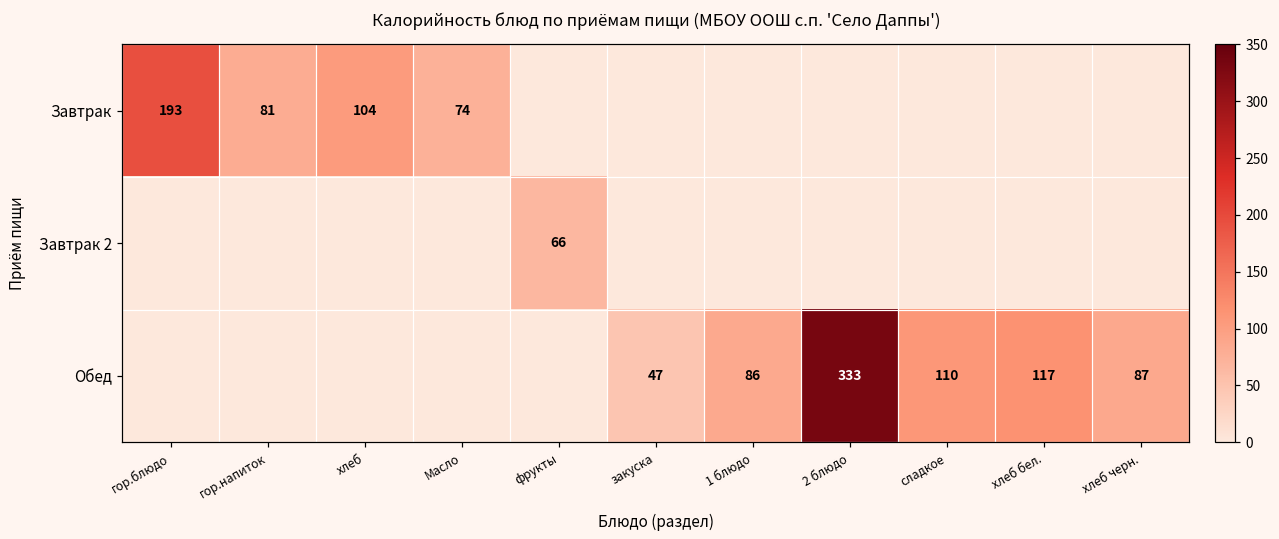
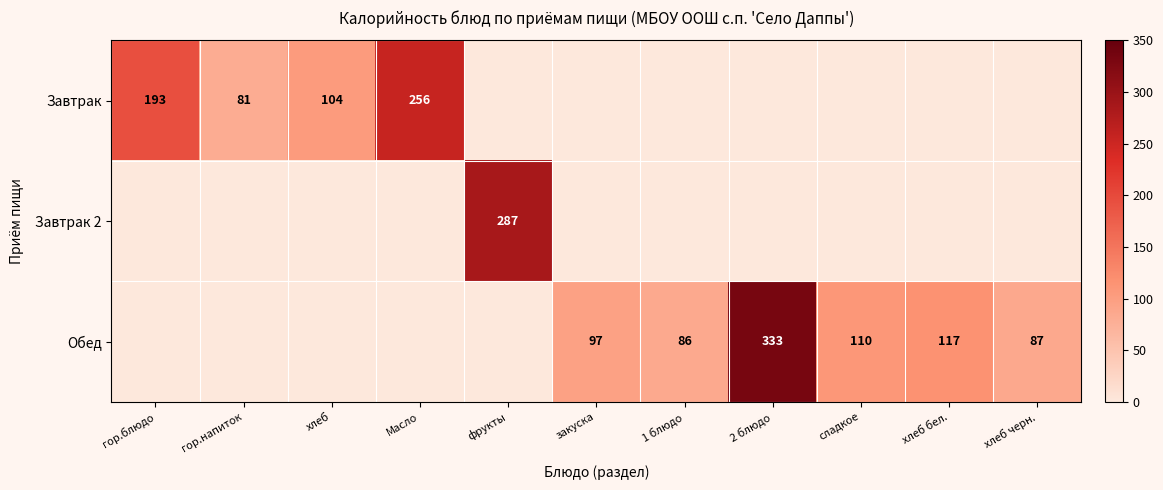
  {
    "Завтрак": {
      "гор.блюдо": 193,
      "гор.напиток": 81,
      "хлеб": 104,
-     "Масло": 74
+     "Масло": 256
    },
    "Завтрак 2": {
-     "фрукты": 66
+     "фрукты": 287
    },
    "Обед": {
-     "закуска": 47,
+     "закуска": 97,
      "1 блюдо": 86,
      "2 блюдо": 333,
      "сладкое": 110,
      "хлеб бел.": 117,
      "хлеб черн.": 87
    }
  }
